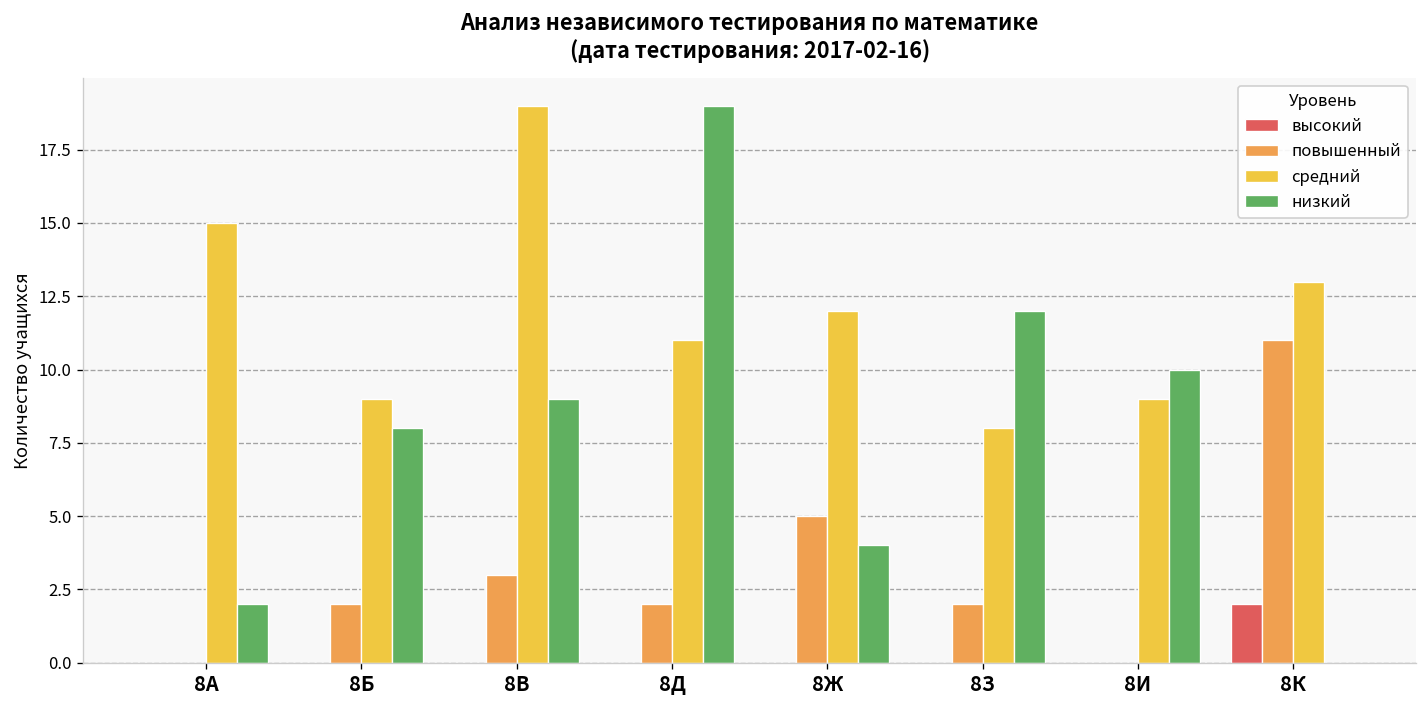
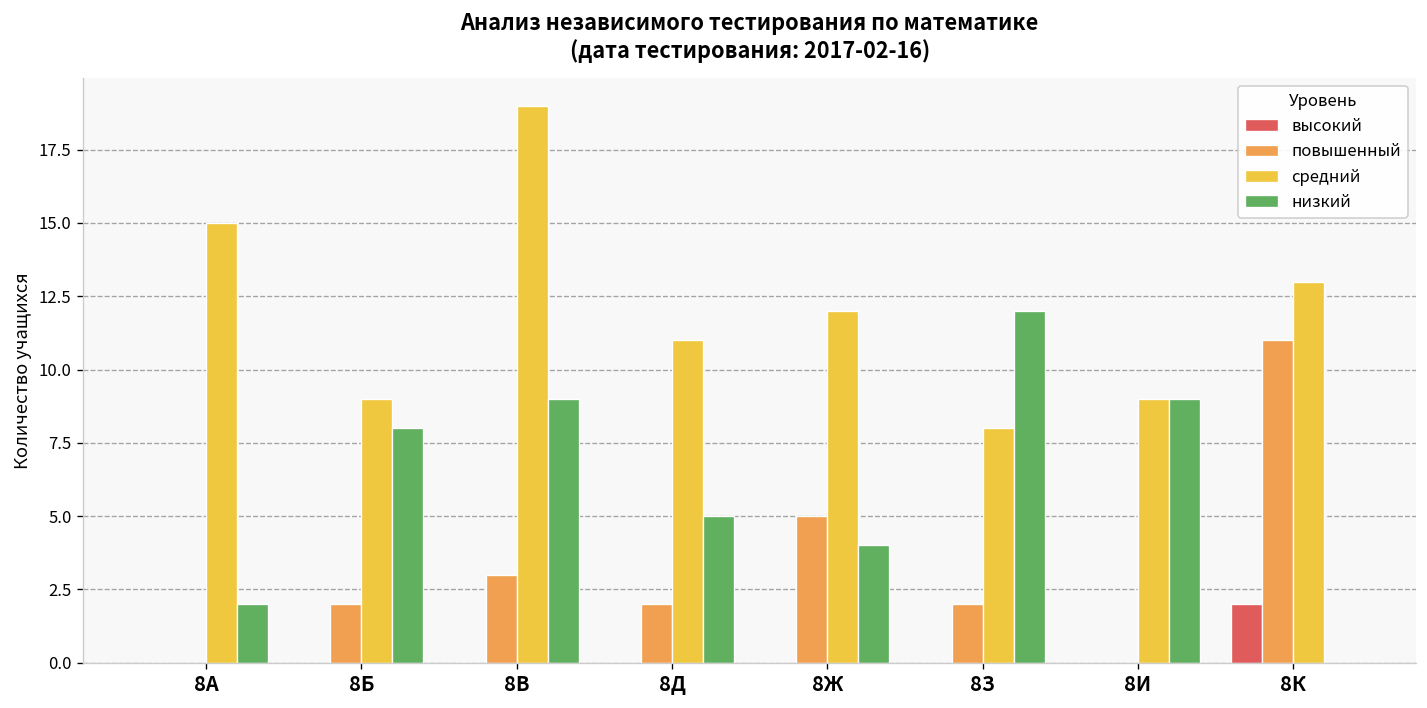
  {
    "высокий": {
      "8А": 0,
      "8Б": 0,
      "8В": 0,
      "8Д": 0,
      "8Ж": 0,
      "8З": 0,
      "8И": 0,
      "8К": 2
    },
    "низкий": {
      "8А": 2,
      "8Б": 8,
      "8В": 9,
-     "8Д": 19,
+     "8Д": 5,
      "8Ж": 4,
      "8З": 12,
-     "8И": 10,
+     "8И": 9,
      "8К": 0
    }
  }
